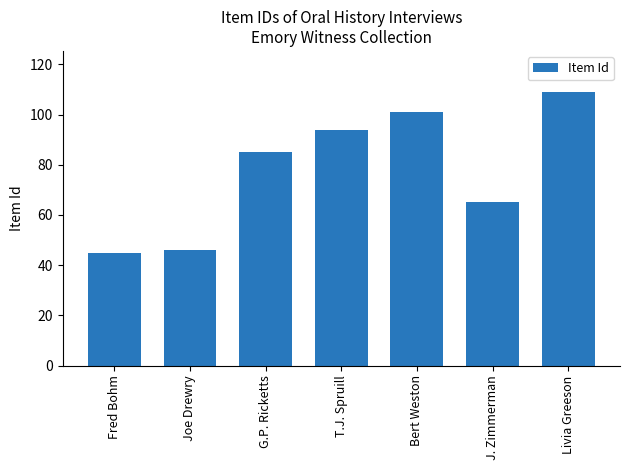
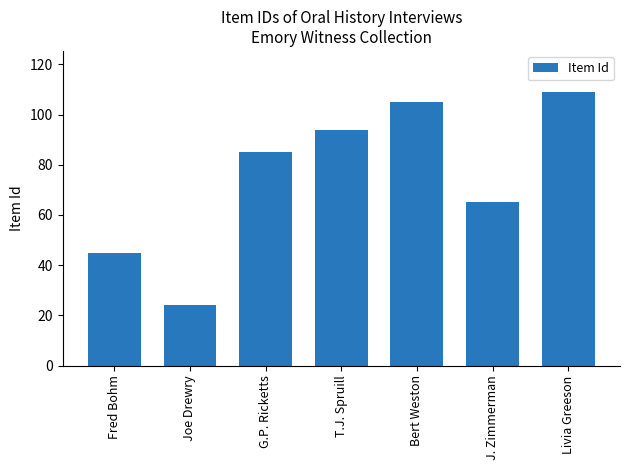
  {
    "Fred Bohm": 45,
-   "Joe Drewry": 46,
+   "Joe Drewry": 24,
    "G.P. Ricketts": 85,
    "T.J. Spruill": 94,
-   "Bert Weston": 101,
+   "Bert Weston": 105,
    "J. Zimmerman": 65,
    "Livia Greeson": 109
  }
